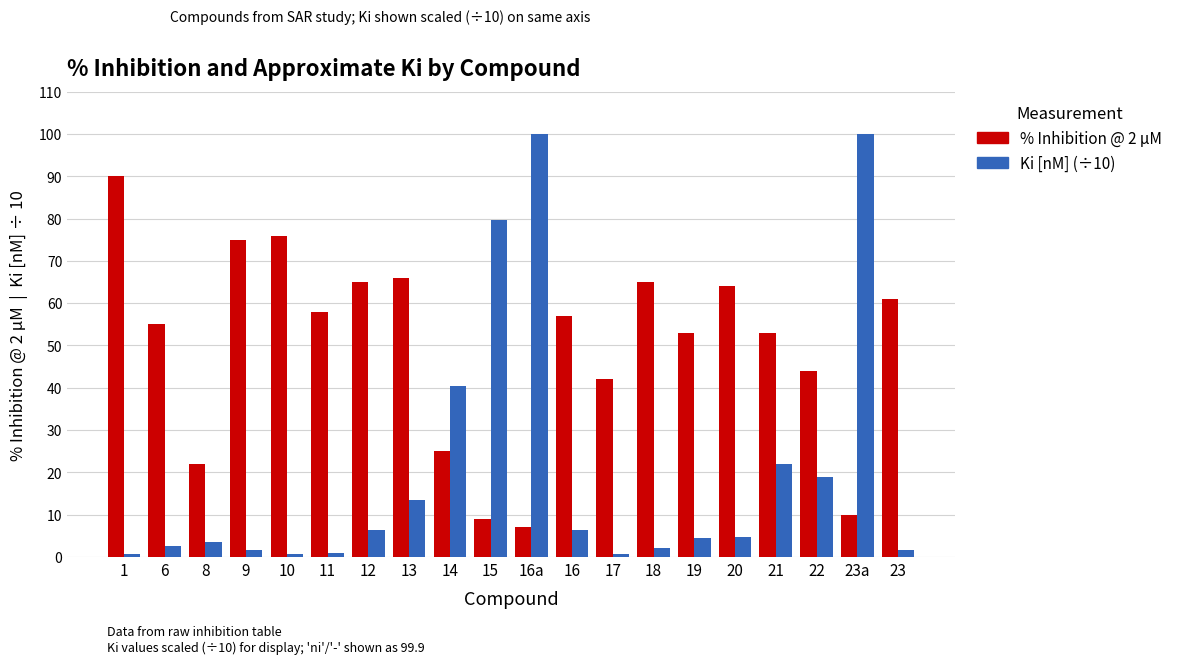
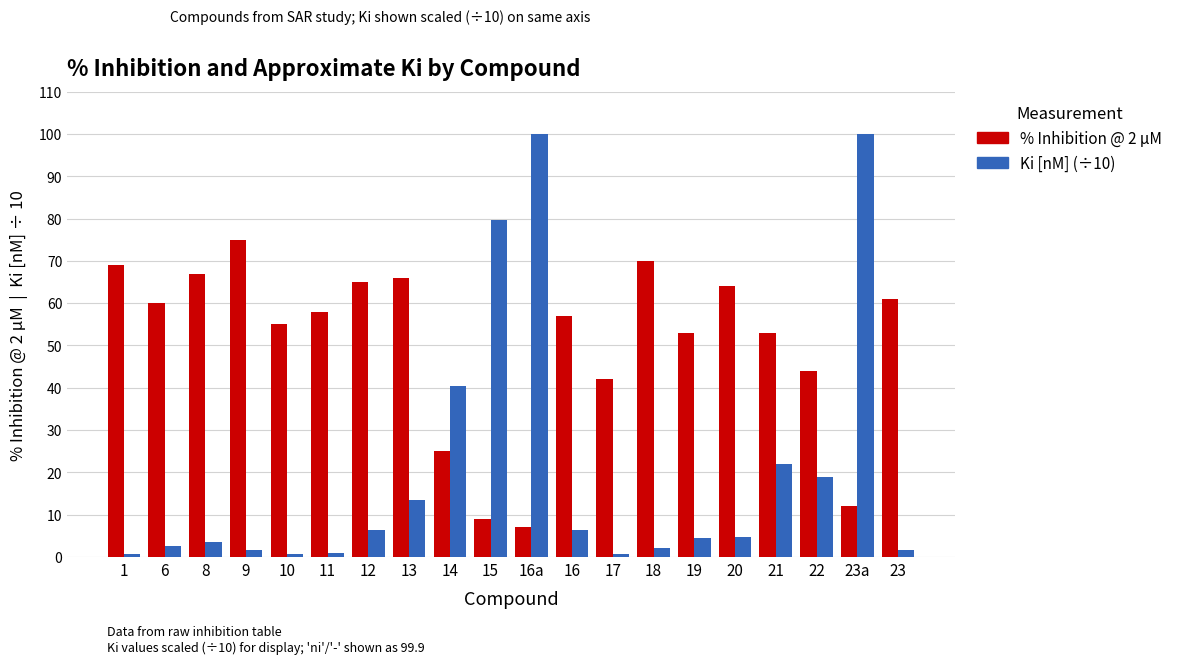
  {
    "% Inhibition @ 2 µM": {
-     "1": 90,
-     "6": 55,
-     "8": 22,
+     "1": 69,
+     "6": 60,
+     "8": 67,
      "9": 75,
-     "10": 76,
+     "10": 55,
      "11": 58,
      "12": 65,
      "13": 66,
      "14": 25,
      "15": 9,
      "16a": 7,
      "16": 57,
      "17": 42,
-     "18": 65,
+     "18": 70,
      "19": 53,
      "20": 64,
      "21": 53,
      "22": 44,
-     "23a": 10,
+     "23a": 12,
      "23": 61
    }
  }
